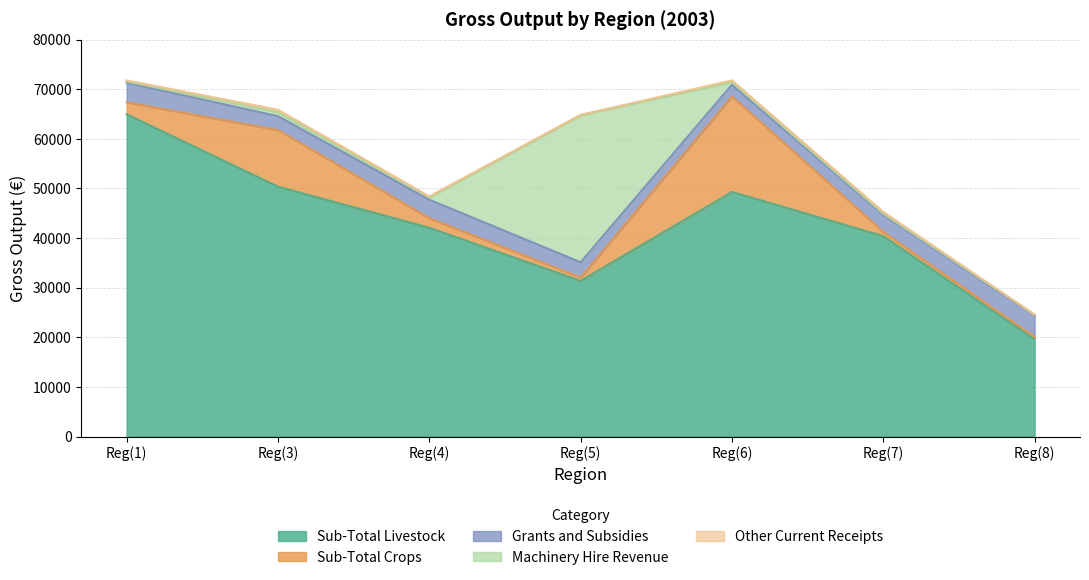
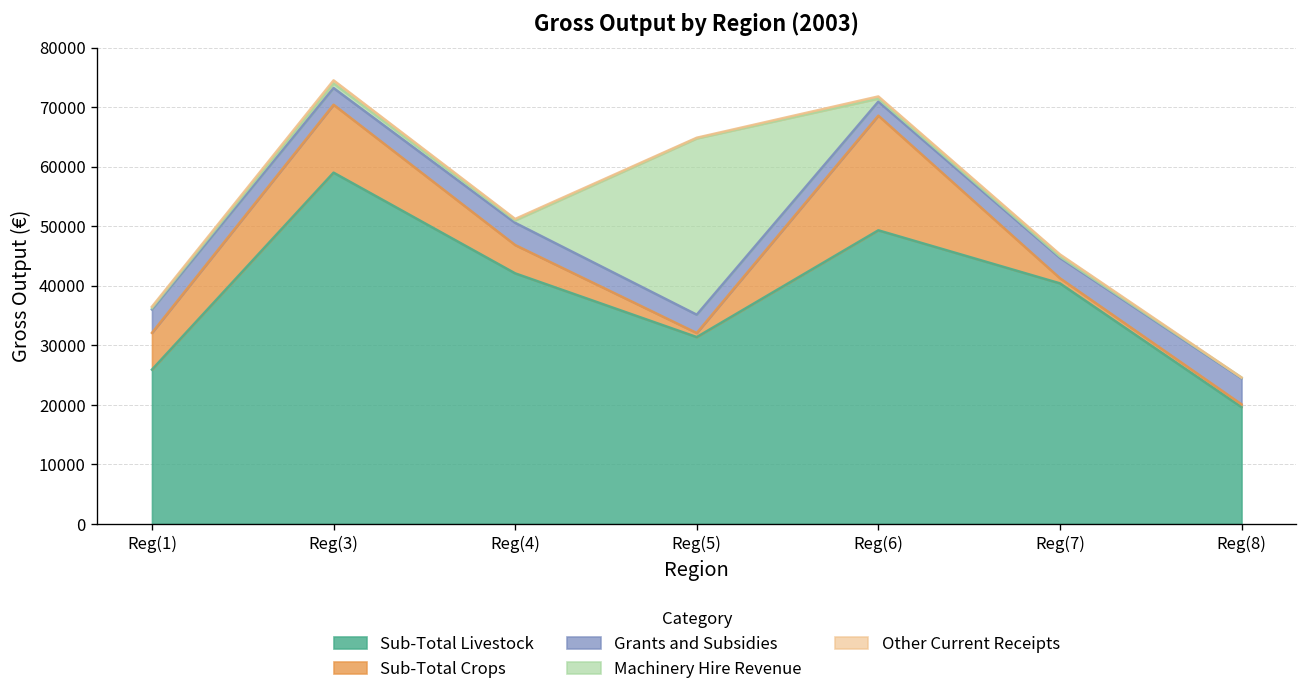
  {
    "Sub-Total Livestock": {
-     "Reg(1)": 65000,
-     "Reg(3)": 50000,
+     "Reg(1)": 26000,
+     "Reg(3)": 59000,
      "Reg(4)": 42000,
      "Reg(5)": 31000,
      "Reg(6)": 49000,
      "Reg(7)": 40000
    },
    "Sub-Total Crops": {
-     "Reg(1)": 2000,
+     "Reg(1)": 6000,
      "Reg(3)": 11000,
-     "Reg(4)": 2000,
+     "Reg(4)": 5000,
      "Reg(5)": 1000,
      "Reg(6)": 19000,
      "Reg(7)": 1000
    },
    "Grants and Subsidies": {
      "Reg(3)": 3000,
      "Reg(5)": 3000
    }
  }
